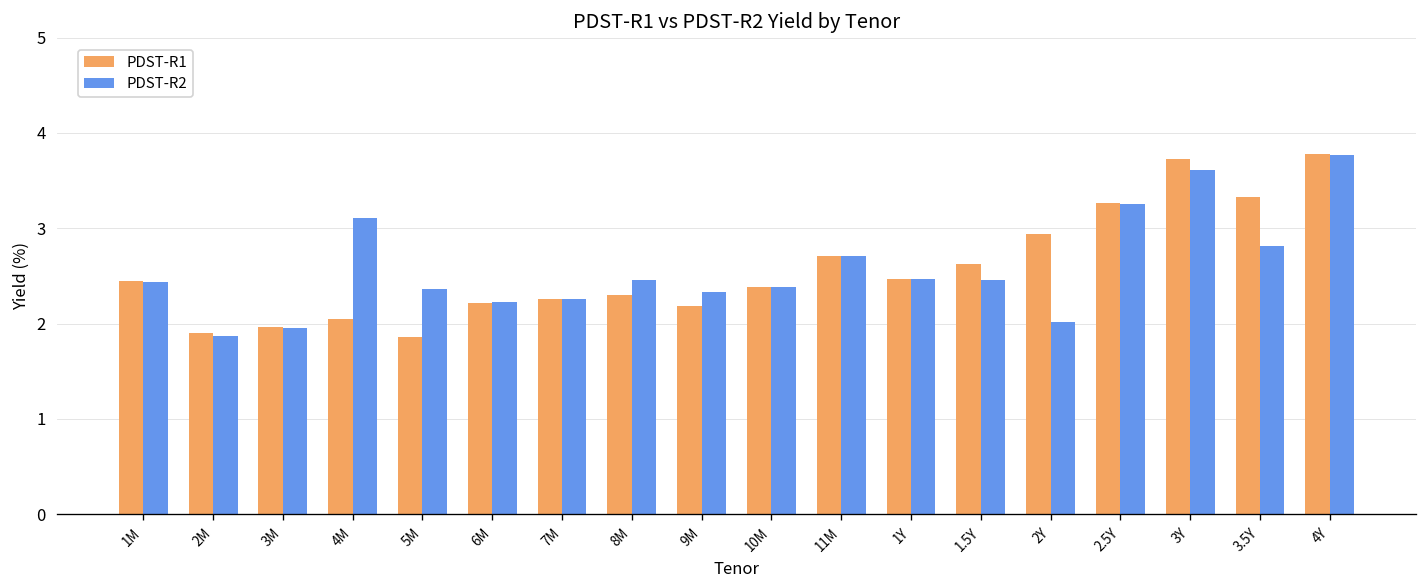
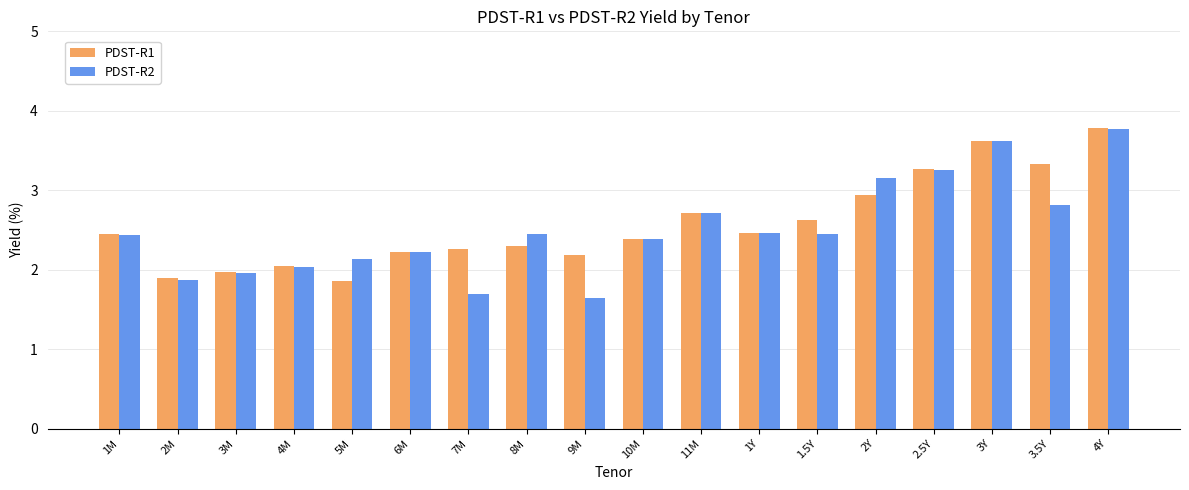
  {
    "PDST-R1": {
      "1M": 2.4,
      "2M": 1.9,
      "3M": 2.0,
      "4M": 2.0,
      "5M": 1.9,
      "6M": 2.2,
      "7M": 2.3,
      "8M": 2.3,
      "9M": 2.2,
      "10M": 2.4,
      "11M": 2.7,
      "1Y": 2.5,
      "1.5Y": 2.6,
      "2Y": 2.9,
      "2.5Y": 3.3,
-     "3Y": 3.7,
+     "3Y": 3.6,
      "3.5Y": 3.3,
      "4Y": 3.8
    },
    "PDST-R2": {
      "1M": 2.4,
      "2M": 1.9,
      "3M": 2.0,
-     "4M": 3.1,
-     "5M": 2.4,
+     "4M": 2.0,
+     "5M": 2.1,
      "6M": 2.2,
-     "7M": 2.3,
+     "7M": 1.7,
      "8M": 2.5,
-     "9M": 2.3,
+     "9M": 1.6,
      "10M": 2.4,
      "11M": 2.7,
      "1Y": 2.5,
      "1.5Y": 2.5,
-     "2Y": 2.0,
+     "2Y": 3.1,
      "2.5Y": 3.3,
      "3Y": 3.6,
      "3.5Y": 2.8,
      "4Y": 3.8
    }
  }
